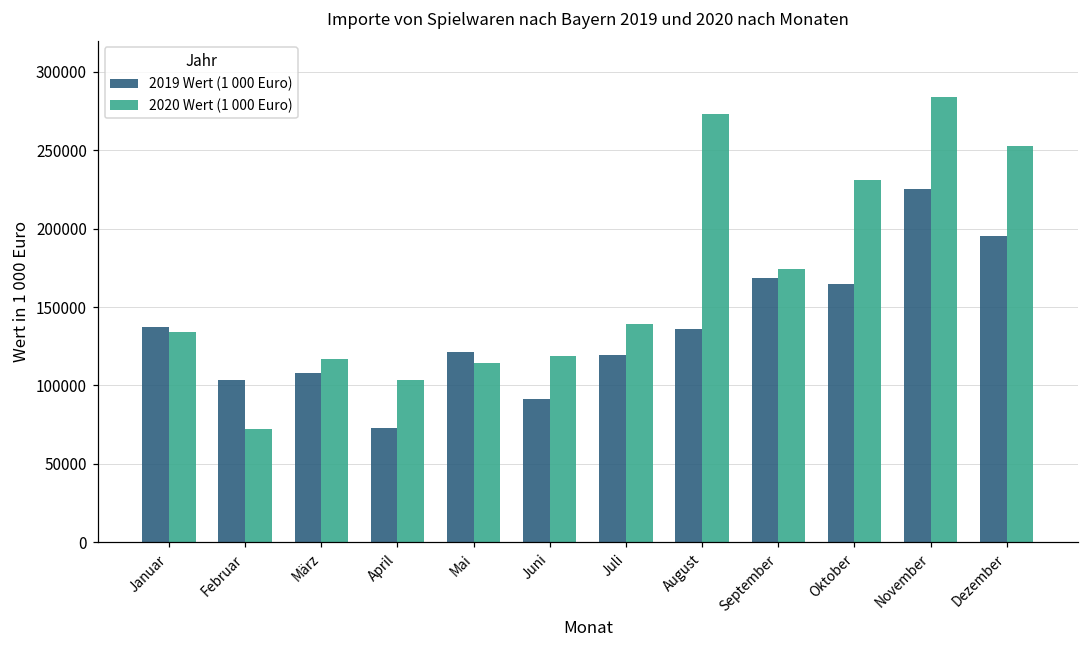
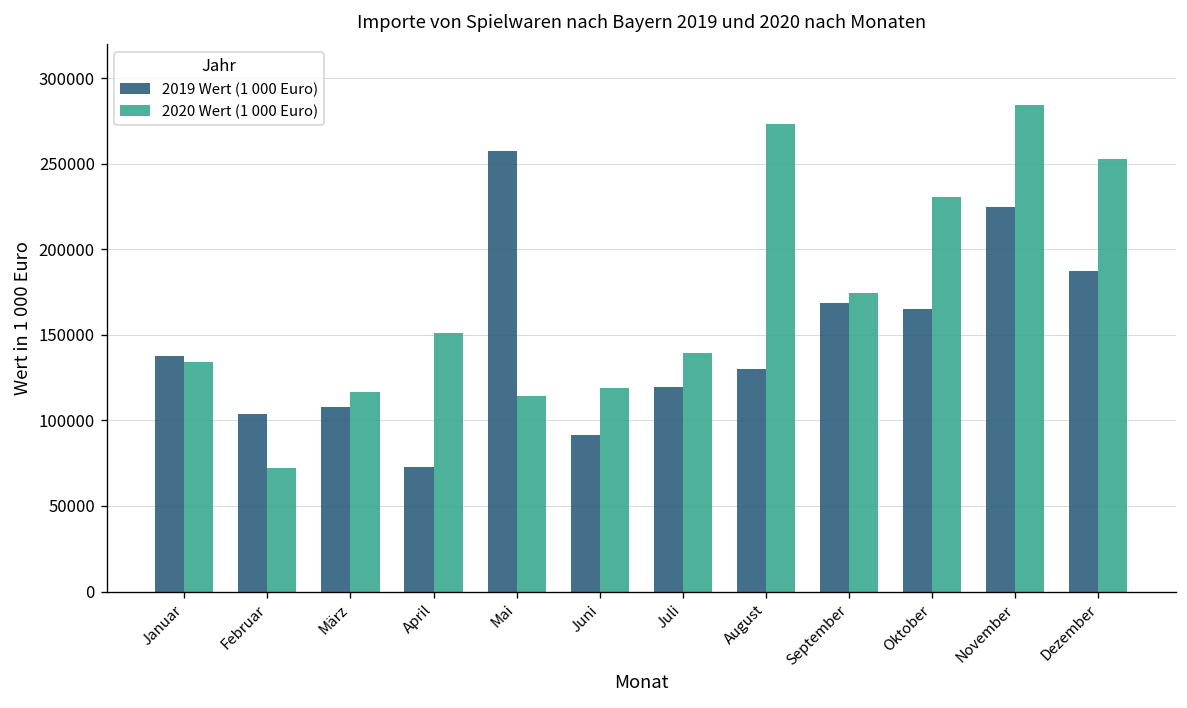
  {
    "2019 Wert (1 000 Euro)": {
      "Januar": 138000,
      "Februar": 104000,
      "März": 108000,
      "April": 73000,
-     "Mai": 122000,
+     "Mai": 258000,
      "Juni": 92000,
      "Juli": 120000,
-     "August": 136000,
+     "August": 130000,
      "September": 169000,
      "Oktober": 165000,
      "November": 225000,
-     "Dezember": 195000
+     "Dezember": 187000
    },
    "2020 Wert (1 000 Euro)": {
      "Januar": 134000,
      "Februar": 72000,
      "März": 117000,
-     "April": 103000,
+     "April": 151000,
      "Mai": 115000,
      "Juni": 119000,
      "Juli": 139000,
      "August": 273000,
      "September": 175000,
      "Oktober": 231000,
      "November": 284000,
      "Dezember": 253000
    }
  }
